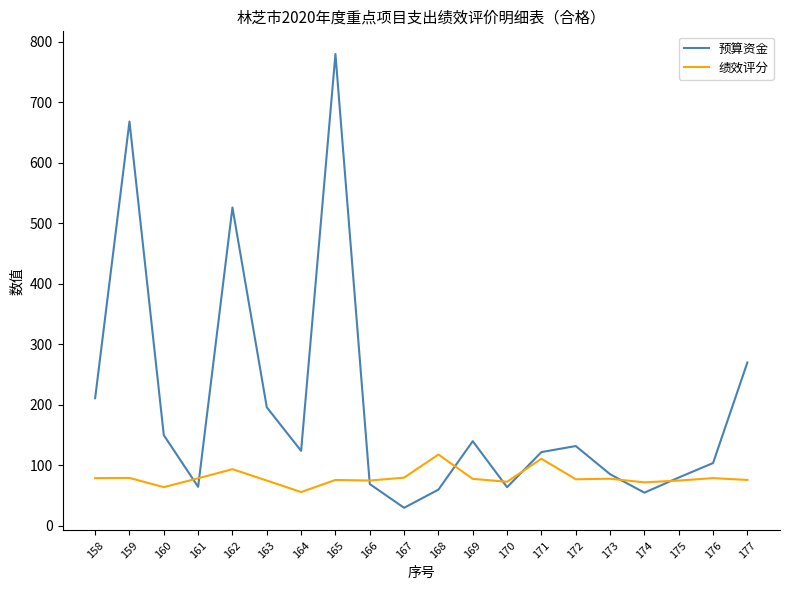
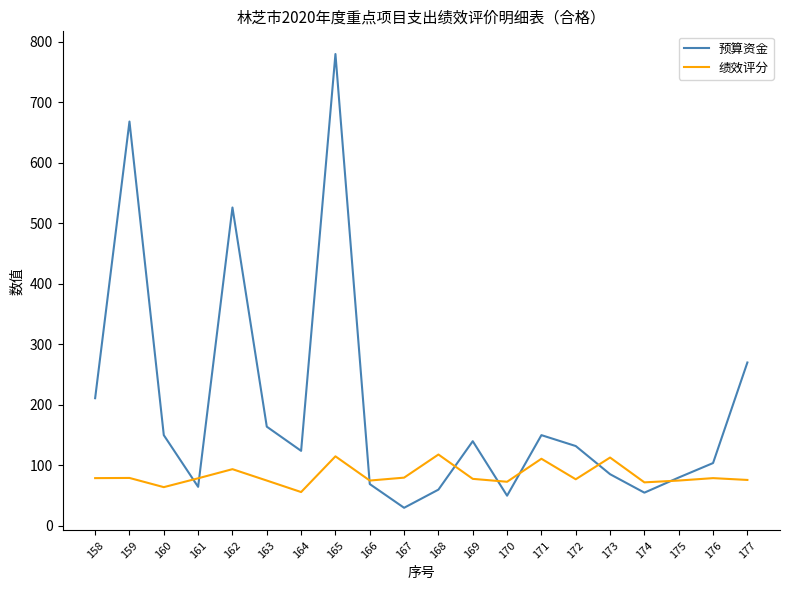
  {
    "预算资金": {
      "158": 210,
      "159": 670,
      "160": 150,
      "161": 60,
      "162": 530,
-     "163": 200,
+     "163": 160,
      "164": 120,
      "165": 780,
      "166": 70,
      "167": 30,
      "168": 60,
      "169": 140,
-     "170": 60,
-     "171": 120,
+     "170": 50,
+     "171": 150,
      "172": 130,
      "173": 90,
      "174": 60,
      "175": 80,
      "176": 100,
      "177": 270
    },
    "绩效评分": {
      "158": 80,
      "159": 80,
      "160": 60,
      "161": 80,
      "162": 90,
      "163": 80,
      "164": 60,
-     "165": 80,
+     "165": 120,
      "166": 80,
      "167": 80,
      "168": 120,
      "169": 80,
      "170": 70,
      "171": 110,
      "172": 80,
-     "173": 80,
+     "173": 110,
      "174": 70,
      "175": 80,
      "176": 80,
      "177": 80
    }
  }
